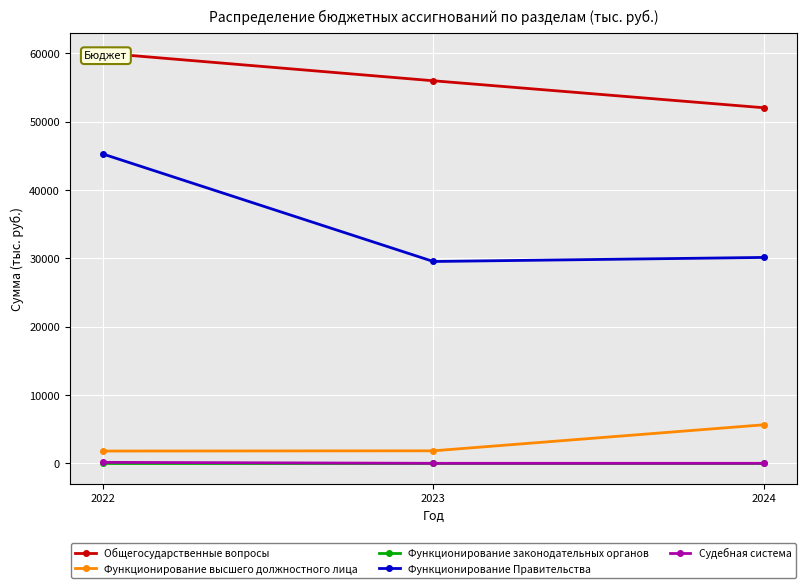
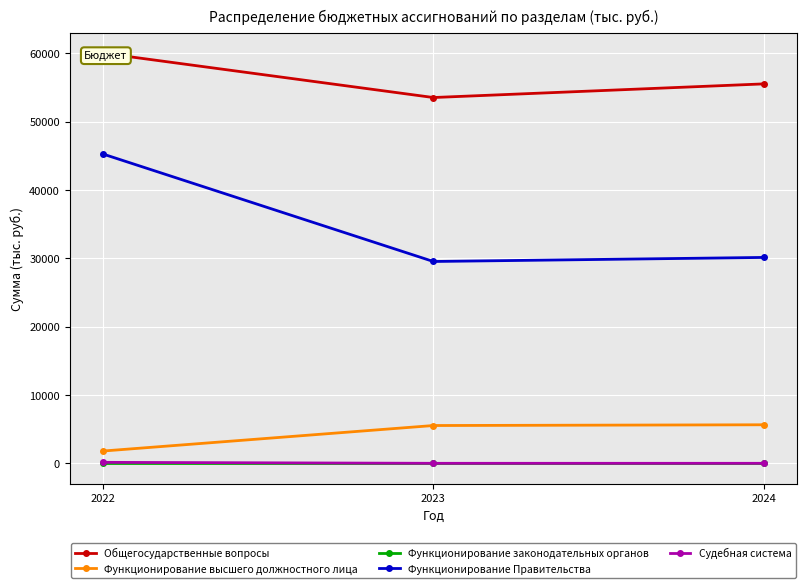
  {
    "Общегосударственные вопросы": {
-     "2023": 56000,
-     "2024": 52000
+     "2023": 54000,
+     "2024": 56000
    },
    "Функционирование высшего должностного лица": {
      "2022": 2000,
-     "2023": 2000,
+     "2023": 6000,
      "2024": 6000
    },
    "Функционирование Правительства": {
      "2022": 45000,
      "2023": 30000,
      "2024": 30000
    }
  }
